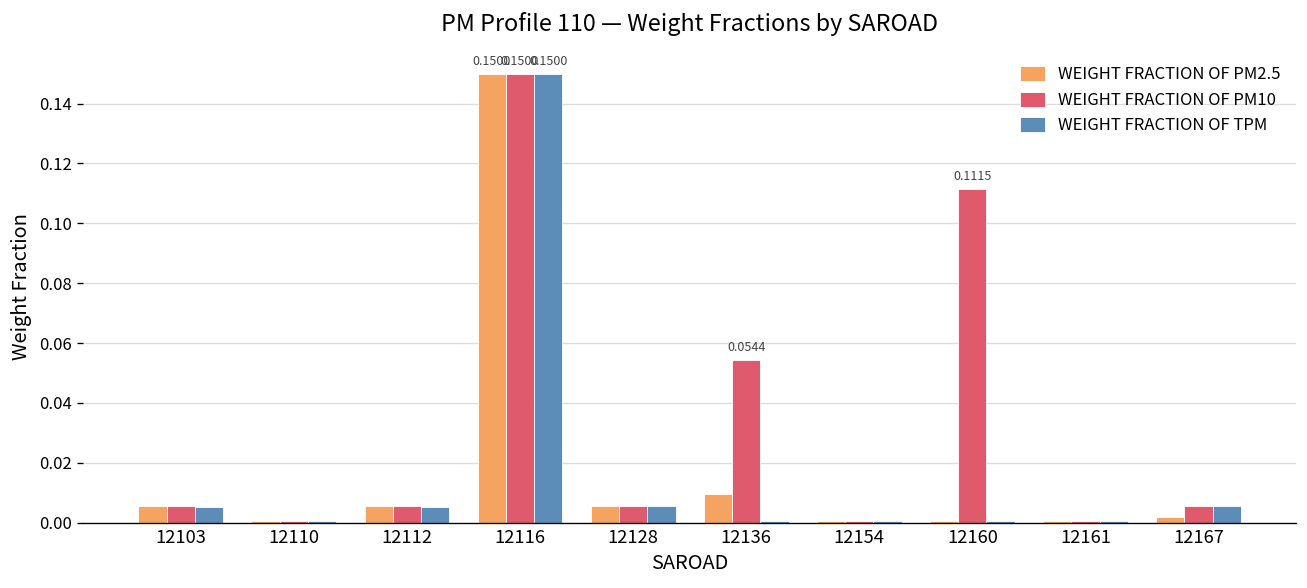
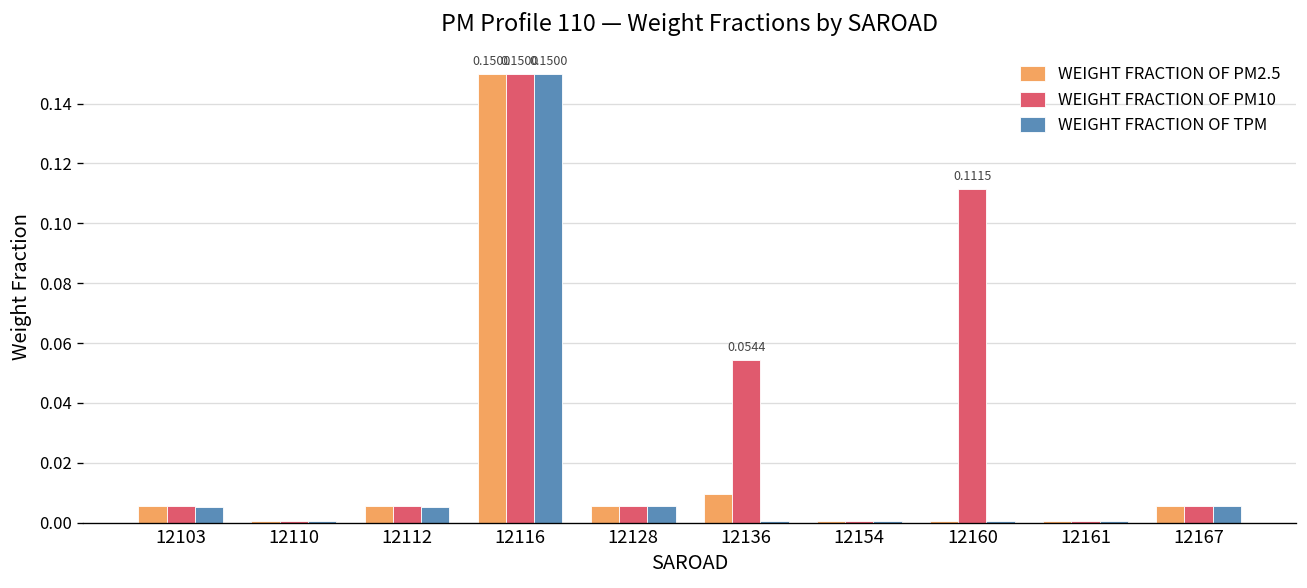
  {
    "WEIGHT FRACTION OF PM2.5": {
      "12103": 0.006,
      "12112": 0.006,
      "12128": 0.006,
      "12136": 0.010,
-     "12167": 0.002
+     "12167": 0.006
    },
    "WEIGHT FRACTION OF PM10": {
      "12136": 0.0544,
      "12160": 0.1115
    },
    "WEIGHT FRACTION OF TPM": {
      "12103": 0.005,
      "12112": 0.005,
      "12128": 0.006,
      "12167": 0.006
    }
  }
